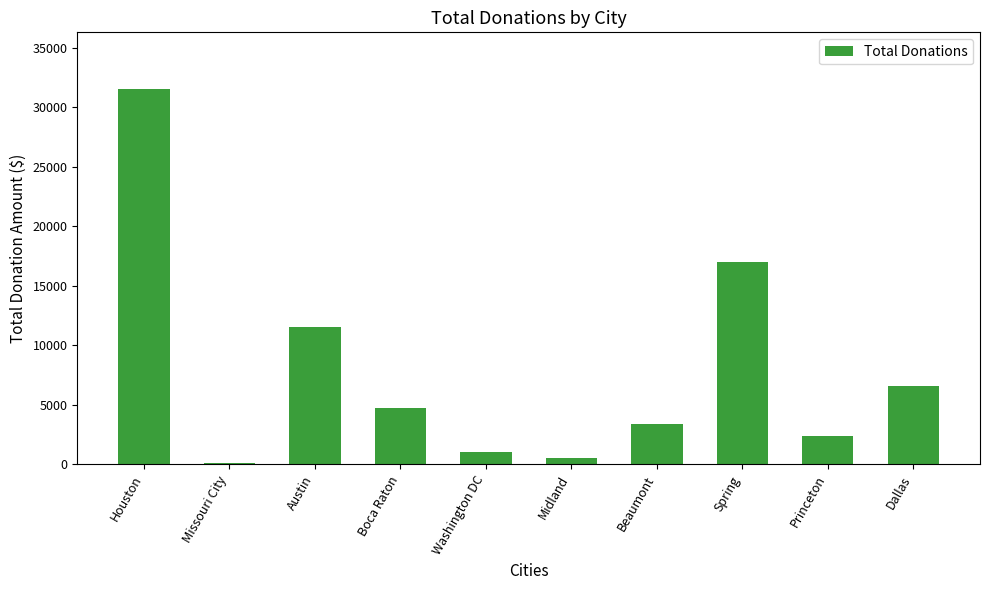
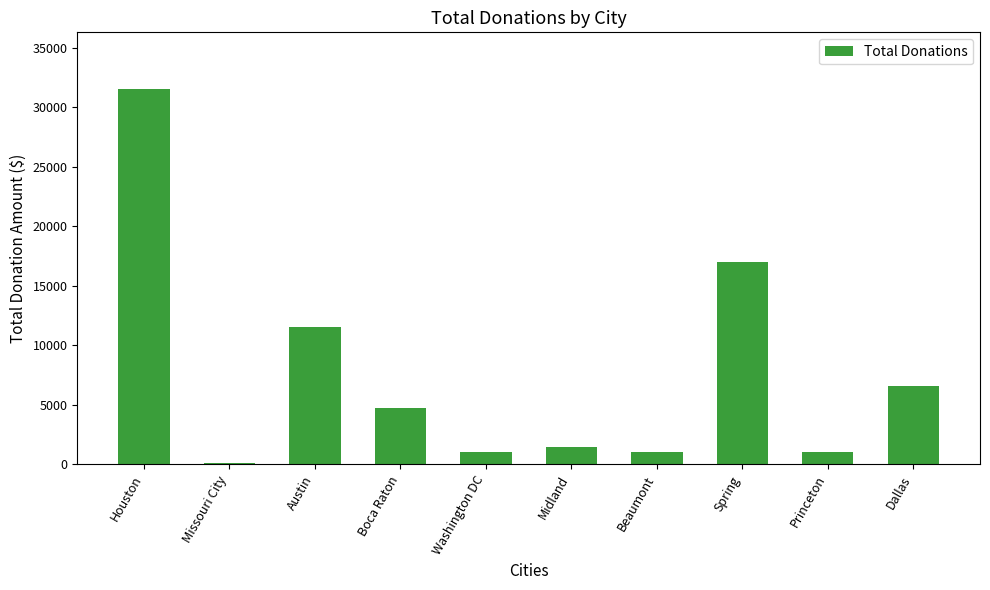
  {
    "Houston": 31600,
    "Austin": 11500,
    "Boca Raton": 4800,
    "Washington DC": 1000,
-   "Midland": 500,
-   "Beaumont": 3400,
+   "Midland": 1500,
+   "Beaumont": 1000,
    "Spring": 17000,
-   "Princeton": 2400,
+   "Princeton": 1000,
    "Dallas": 6600
  }
